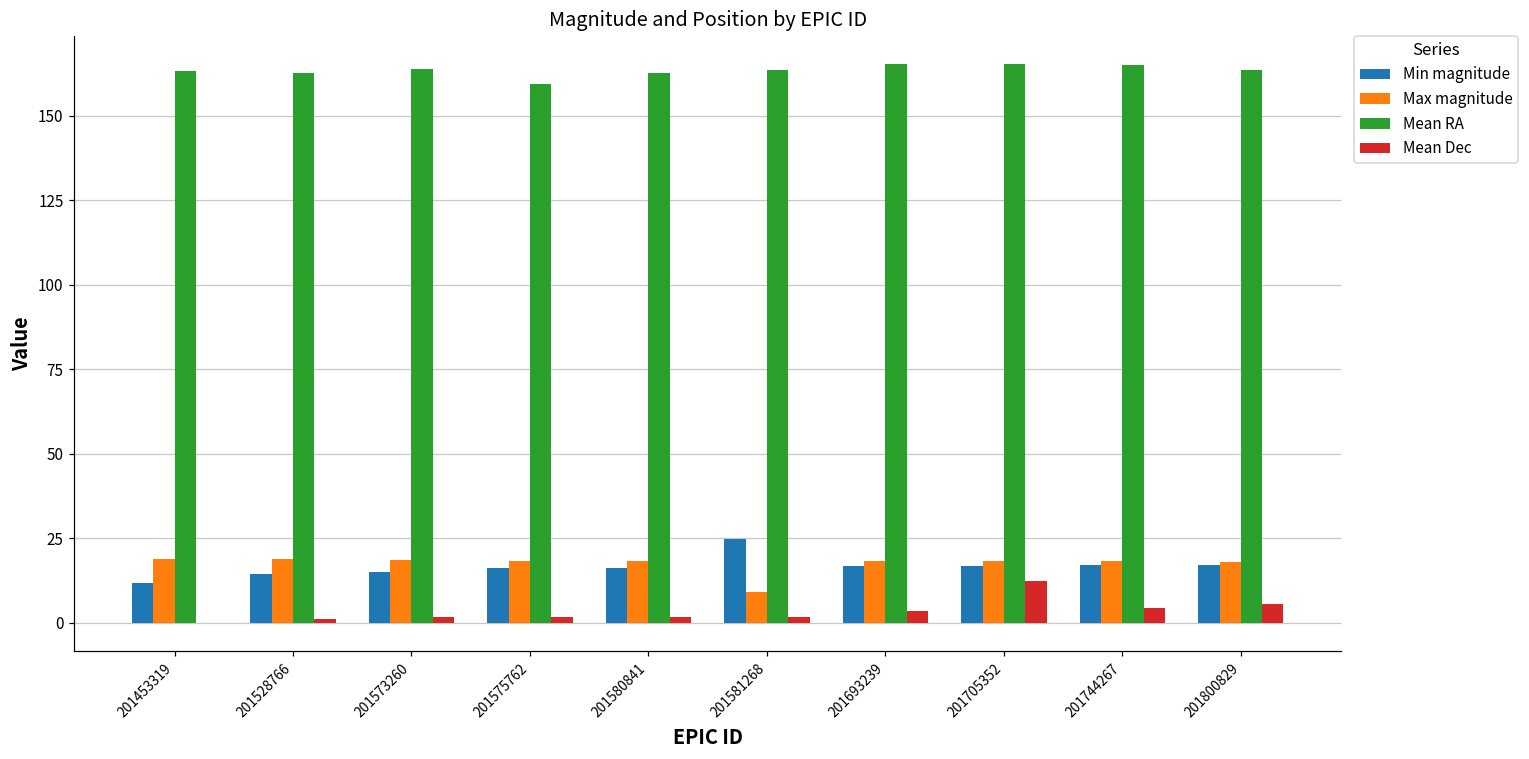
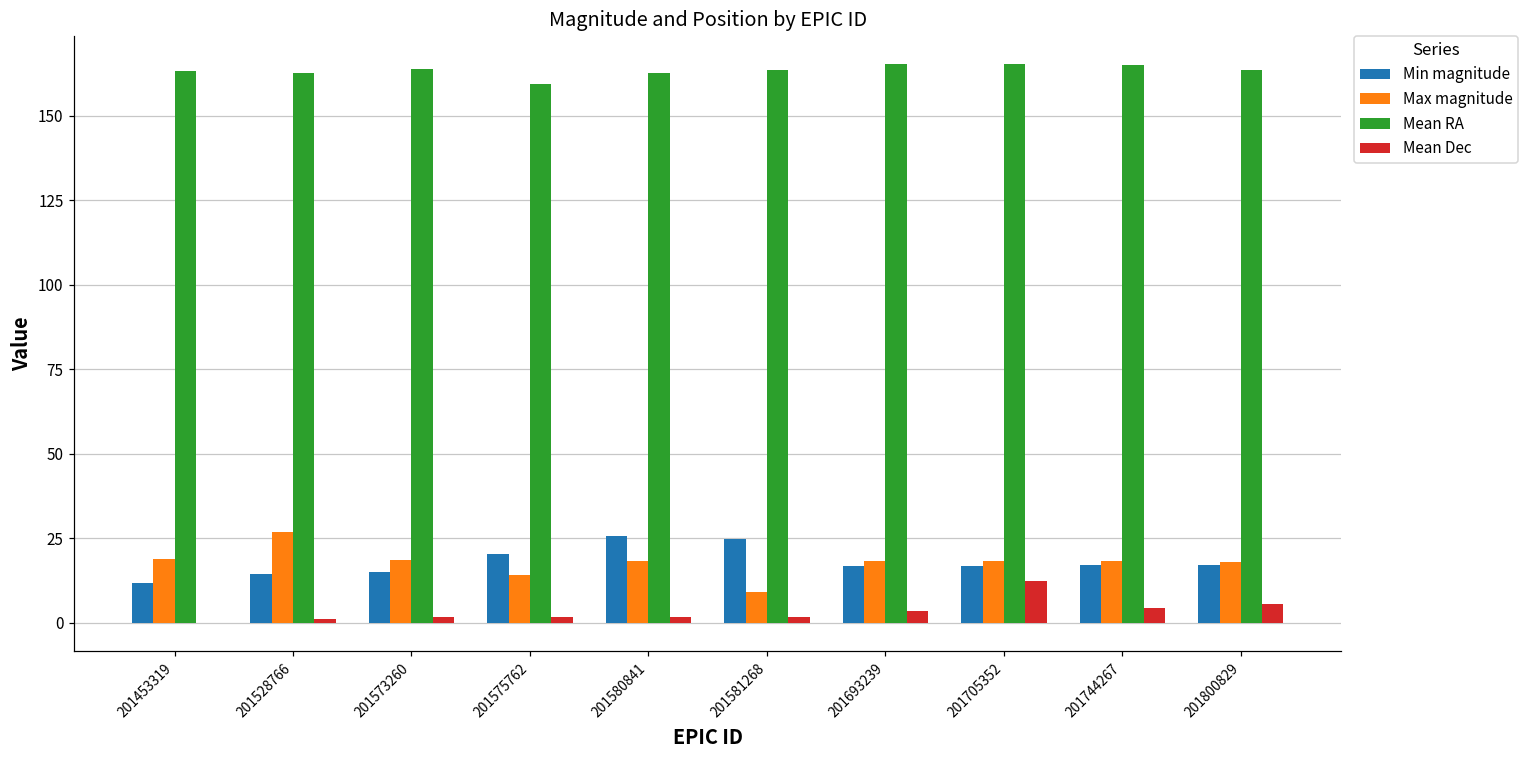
  {
    "Min magnitude": {
      "201453319": 12,
      "201528766": 14,
      "201573260": 15,
-     "201575762": 16,
-     "201580841": 16,
+     "201575762": 20,
+     "201580841": 26,
      "201581268": 25,
      "201693239": 17,
      "201705352": 17,
      "201744267": 17,
      "201800829": 17
    },
    "Max magnitude": {
      "201453319": 19,
-     "201528766": 19,
+     "201528766": 27,
      "201573260": 18,
-     "201575762": 18,
+     "201575762": 14,
      "201580841": 18,
      "201581268": 9,
      "201693239": 18,
      "201705352": 18,
      "201744267": 18,
      "201800829": 18
    },
    "Mean RA": {
      "201453319": 163,
      "201528766": 163,
      "201573260": 164,
      "201575762": 159,
      "201580841": 163,
      "201581268": 164,
      "201693239": 165,
      "201705352": 165,
      "201744267": 165,
      "201800829": 164
    },
    "Mean Dec": {
      "201528766": 1,
      "201573260": 2,
      "201575762": 2,
      "201580841": 2,
      "201581268": 2,
      "201693239": 4,
      "201705352": 12,
      "201744267": 4,
      "201800829": 5
    }
  }
